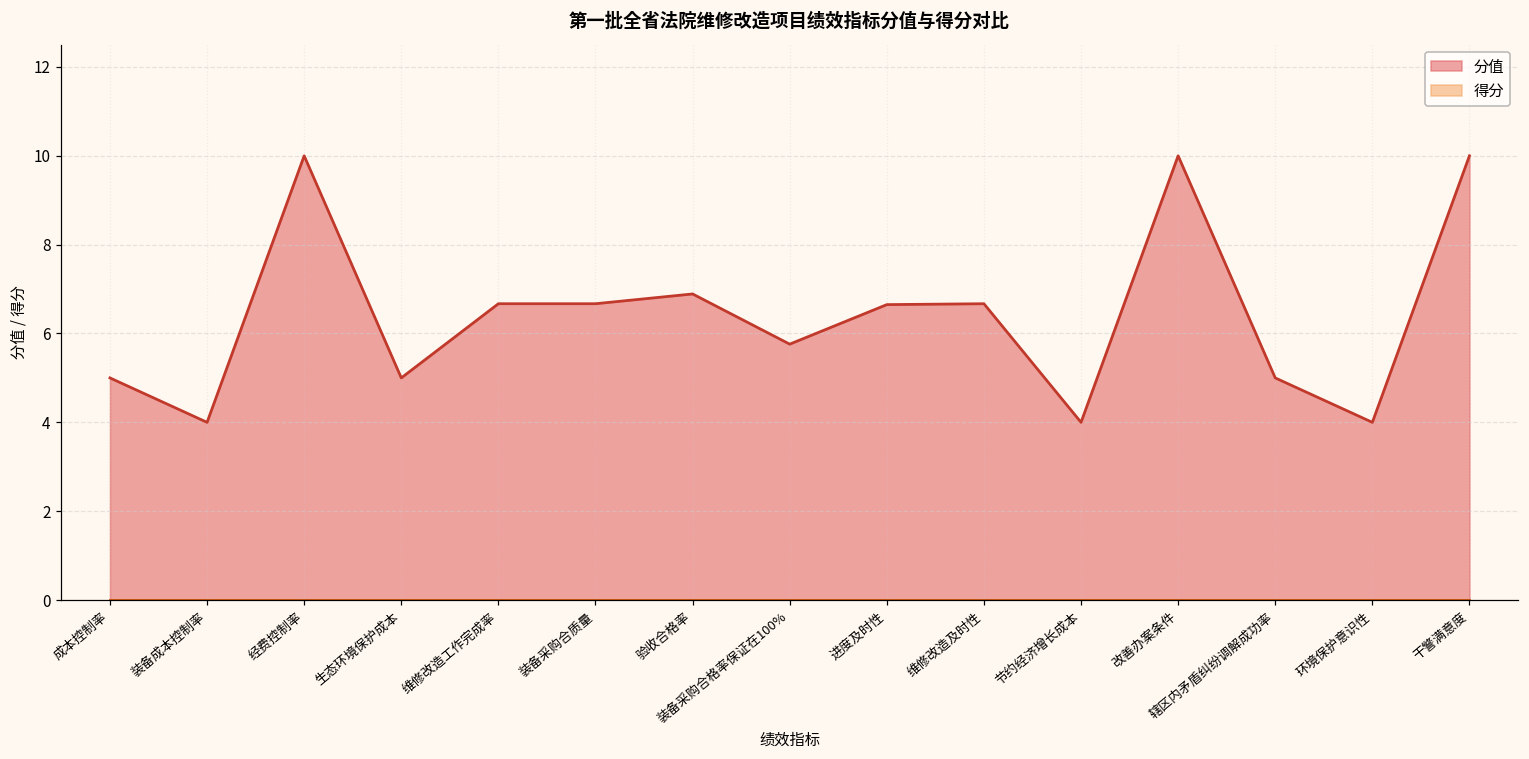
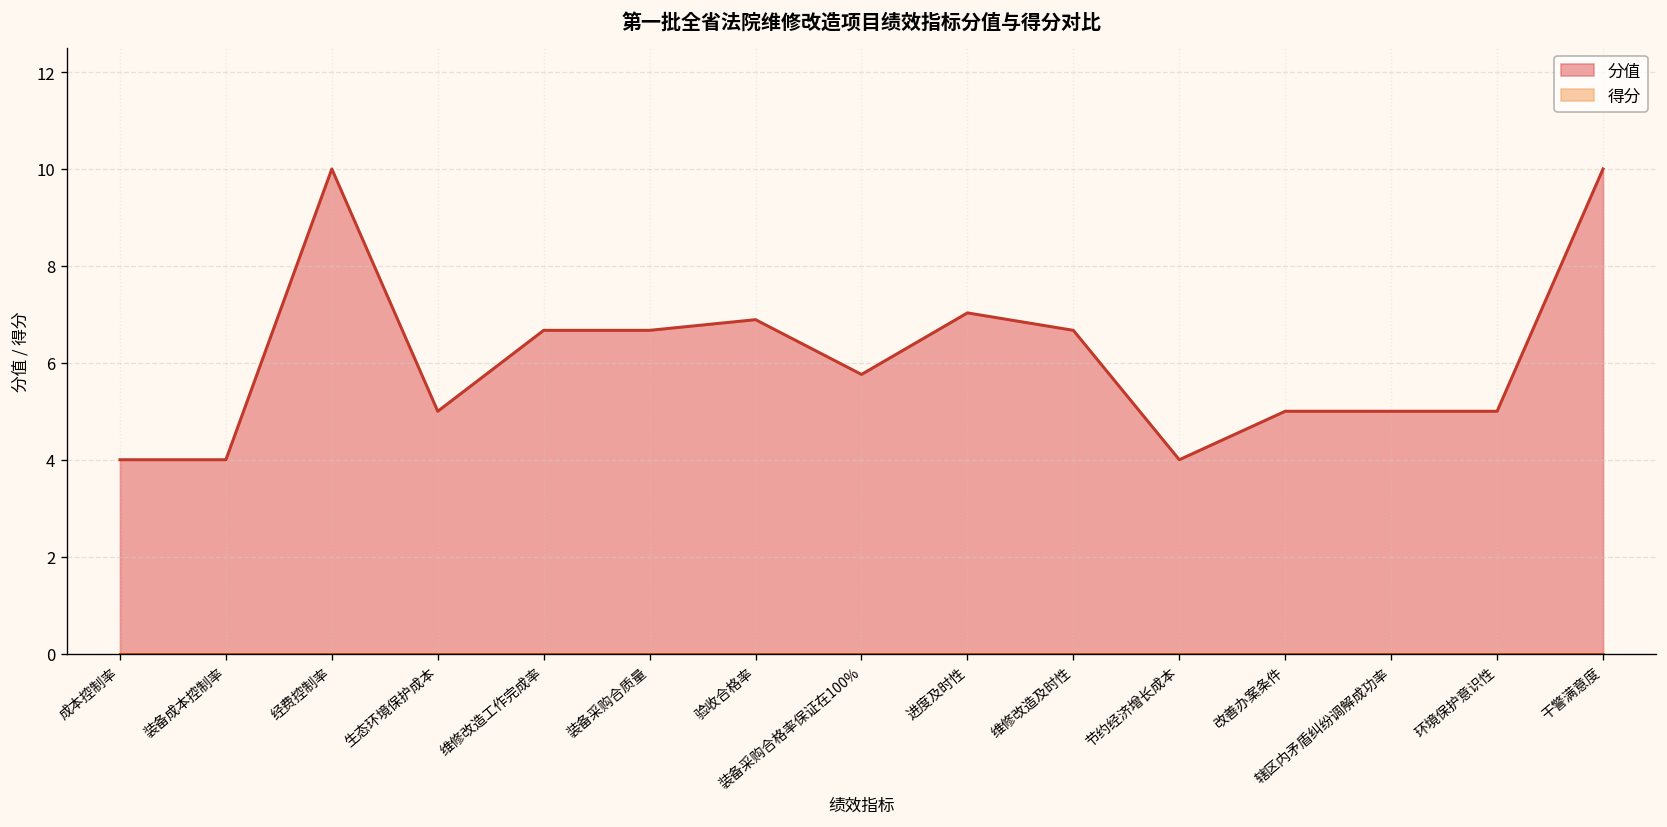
  {
    "分值": {
-     "成本控制率": 5,
+     "成本控制率": 4,
      "装备成本控制率": 4.0,
      "经费控制率": 10.0,
      "生态环境保护成本": 5.0,
      "维修改造工作完成率": 6.7,
      "装备采购合质量": 6.7,
      "验收合格率": 6.9,
      "装备采购合格率保证在100%": 5.8,
-     "进度及时性": 6.7,
+     "进度及时性": 7.0,
      "维修改造及时性": 6.7,
      "节约经济增长成本": 4.0,
-     "改善办案条件": 10,
+     "改善办案条件": 5,
      "辖区内矛盾纠纷调解成功率": 5.0,
-     "环境保护意识性": 4,
+     "环境保护意识性": 5,
      "干警满意度": 10.0
    },
    "得分": {
      "成本控制率": 0.0,
      "装备成本控制率": 0.0,
      "经费控制率": 0.0,
      "生态环境保护成本": 0.0,
      "维修改造工作完成率": 0.0,
      "装备采购合质量": 0.0,
      "验收合格率": 0.0,
      "装备采购合格率保证在100%": 0.0,
      "进度及时性": 0.0,
      "维修改造及时性": 0.0,
      "节约经济增长成本": 0.0,
      "改善办案条件": 0.0,
      "辖区内矛盾纠纷调解成功率": 0.0,
      "环境保护意识性": 0.0,
      "干警满意度": 0.0
    }
  }
